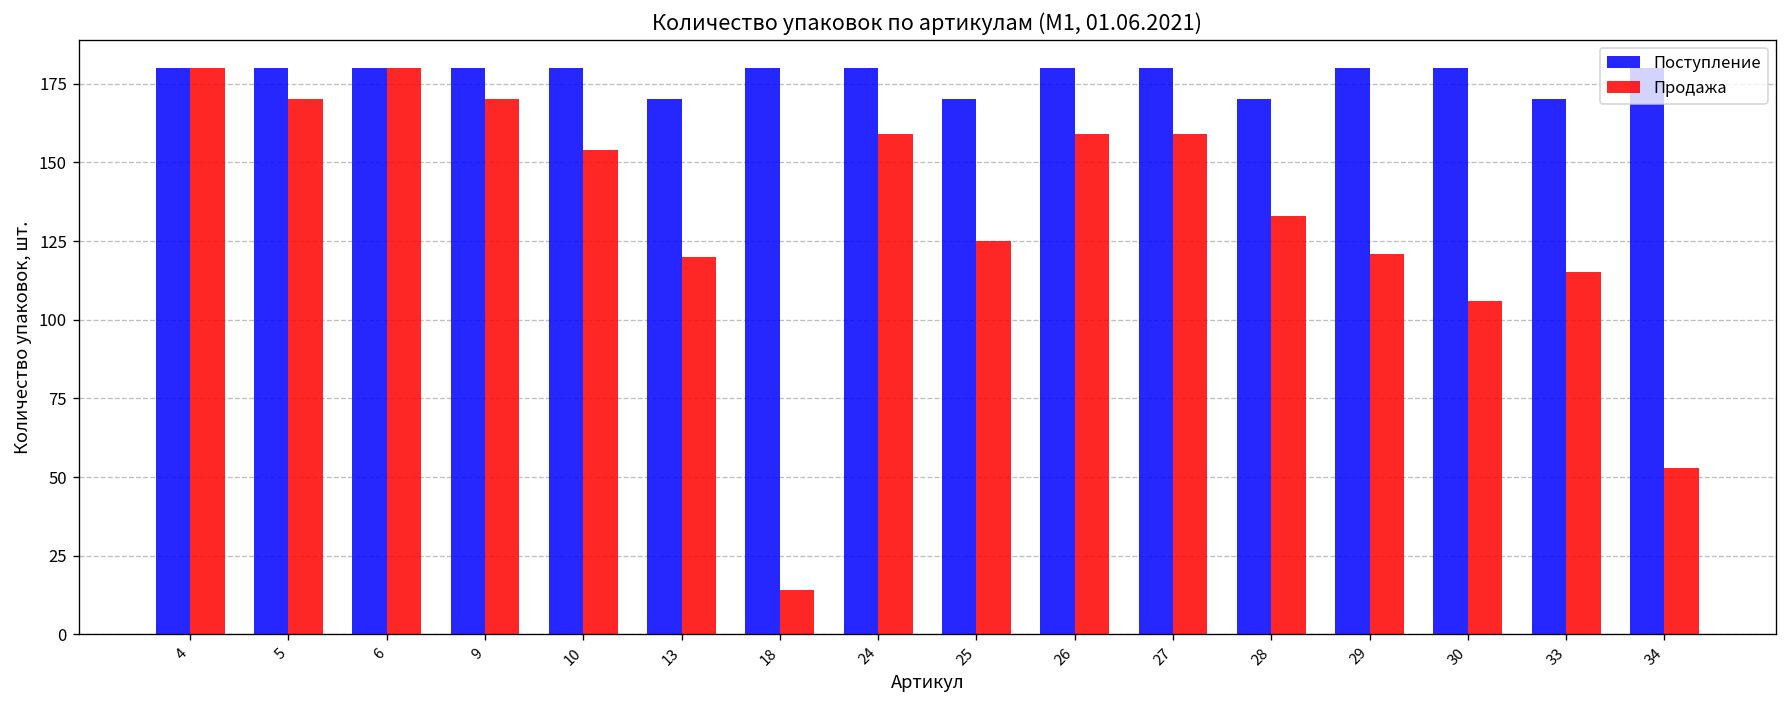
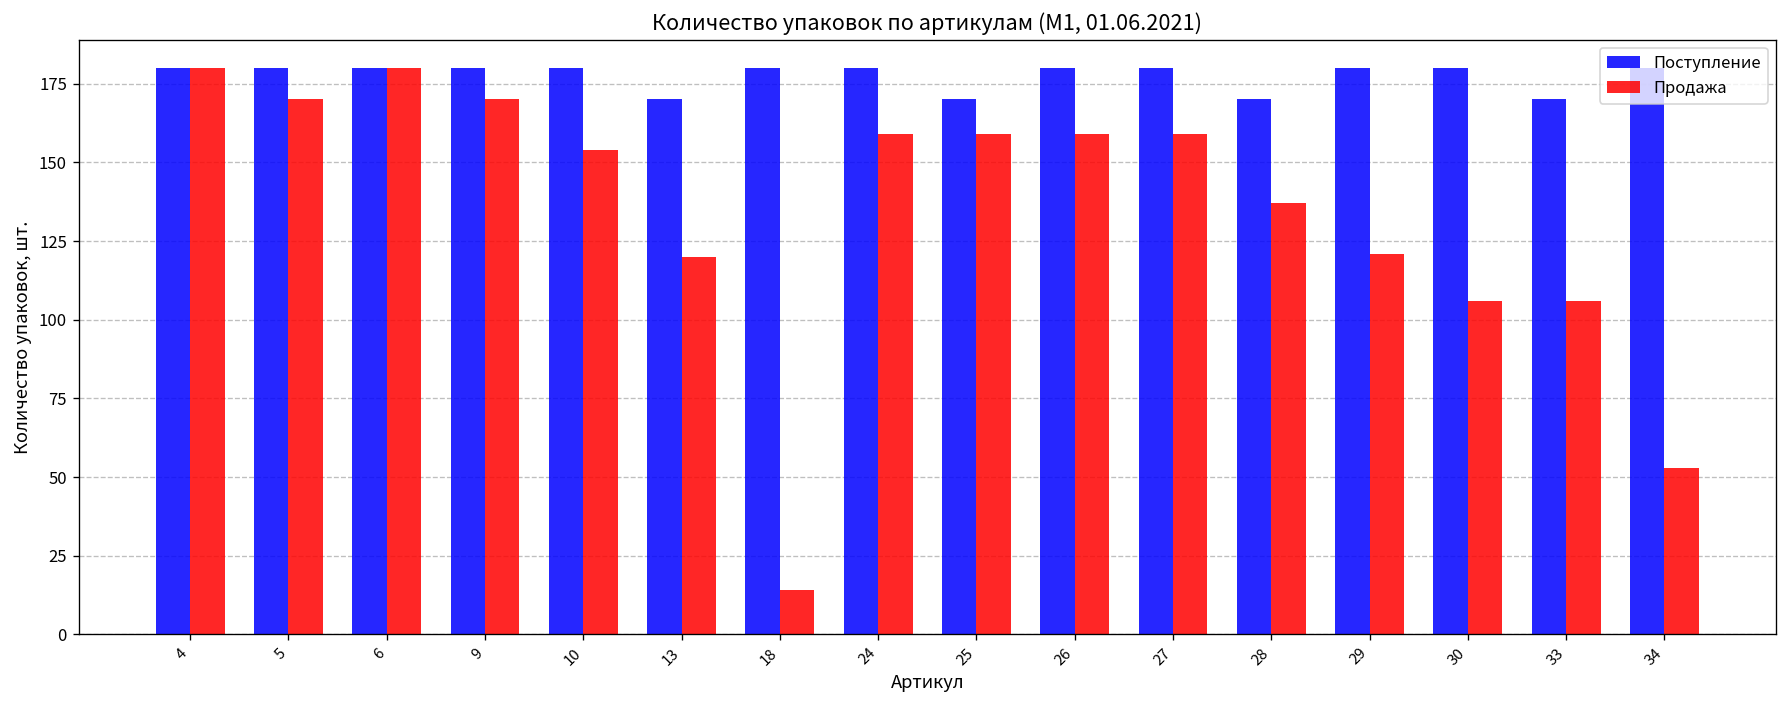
  {
    "Поступление": {
      "4": 180,
      "5": 180,
      "6": 180,
      "9": 180,
      "10": 180,
      "13": 170,
      "18": 180,
      "24": 180,
      "25": 170,
      "26": 180,
      "27": 180,
      "28": 170,
      "29": 180,
      "30": 180,
      "33": 170
    },
    "Продажа": {
      "4": 180,
      "5": 170,
      "6": 180,
      "9": 170,
      "10": 154,
      "13": 120,
      "18": 14,
      "24": 159,
-     "25": 125,
+     "25": 159,
      "26": 159,
      "27": 159,
-     "28": 133,
+     "28": 137,
      "29": 121,
      "30": 106,
-     "33": 115,
+     "33": 106,
      "34": 53
    }
  }
